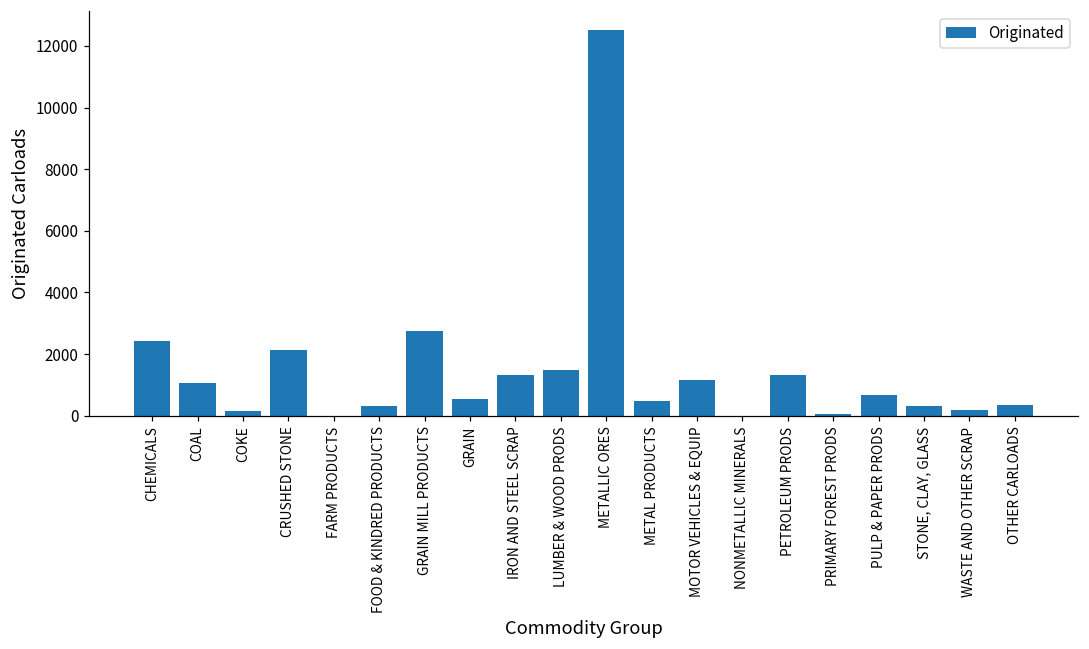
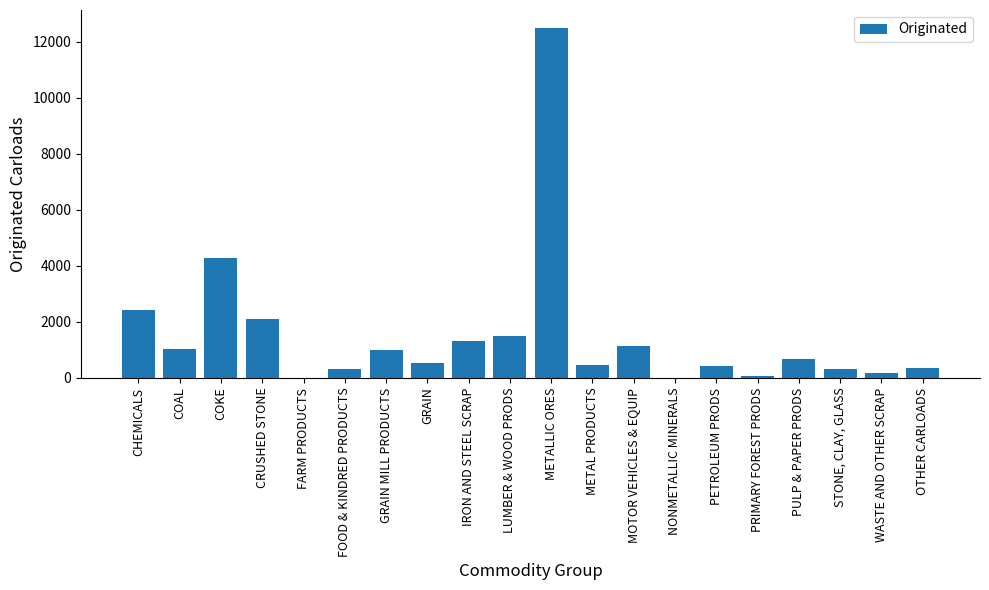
  {
    "CHEMICALS": 2400,
    "COAL": 1000,
-   "COKE": 200,
+   "COKE": 4300,
    "CRUSHED STONE": 2100,
    "FOOD & KINDRED PRODUCTS": 300,
-   "GRAIN MILL PRODUCTS": 2700,
+   "GRAIN MILL PRODUCTS": 1000,
    "GRAIN": 500,
    "IRON AND STEEL SCRAP": 1300,
    "LUMBER & WOOD PRODS": 1500,
    "METALLIC ORES": 12500,
    "METAL PRODUCTS": 500,
    "MOTOR VEHICLES & EQUIP": 1100,
-   "PETROLEUM PRODS": 1300,
+   "PETROLEUM PRODS": 400,
    "PULP & PAPER PRODS": 700,
    "STONE, CLAY, GLASS": 300,
    "WASTE AND OTHER SCRAP": 200,
    "OTHER CARLOADS": 300
  }
